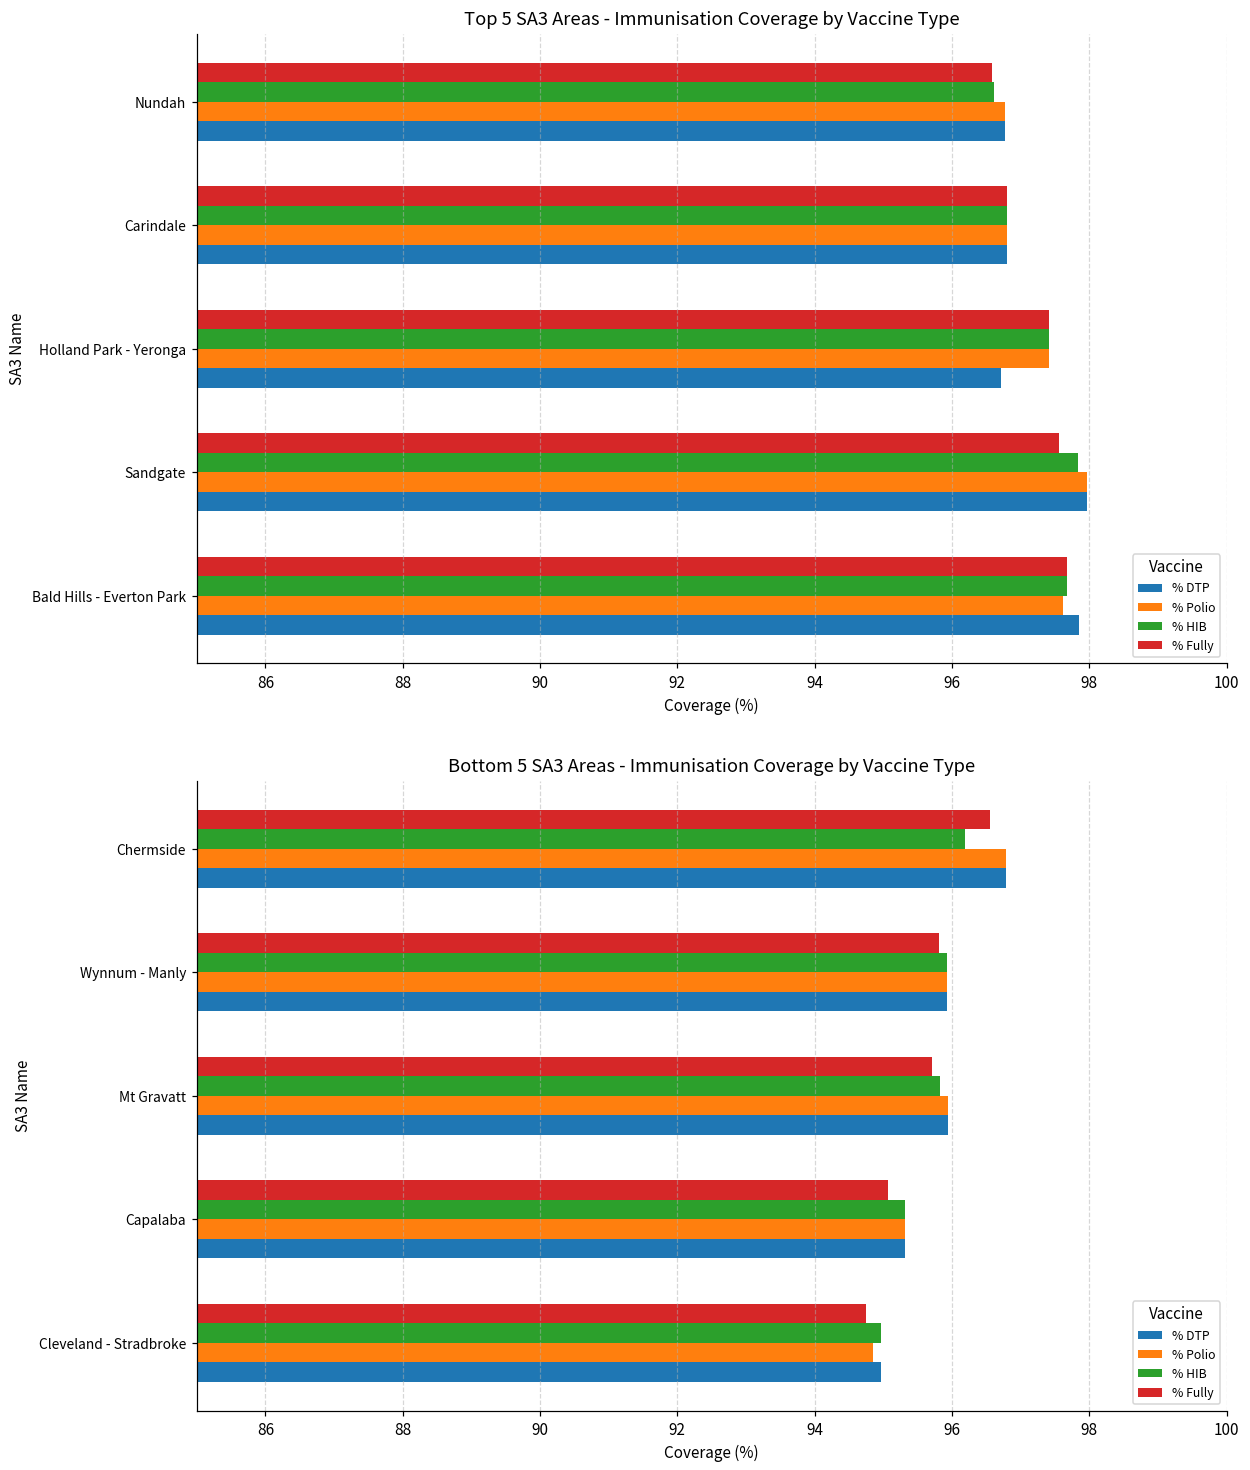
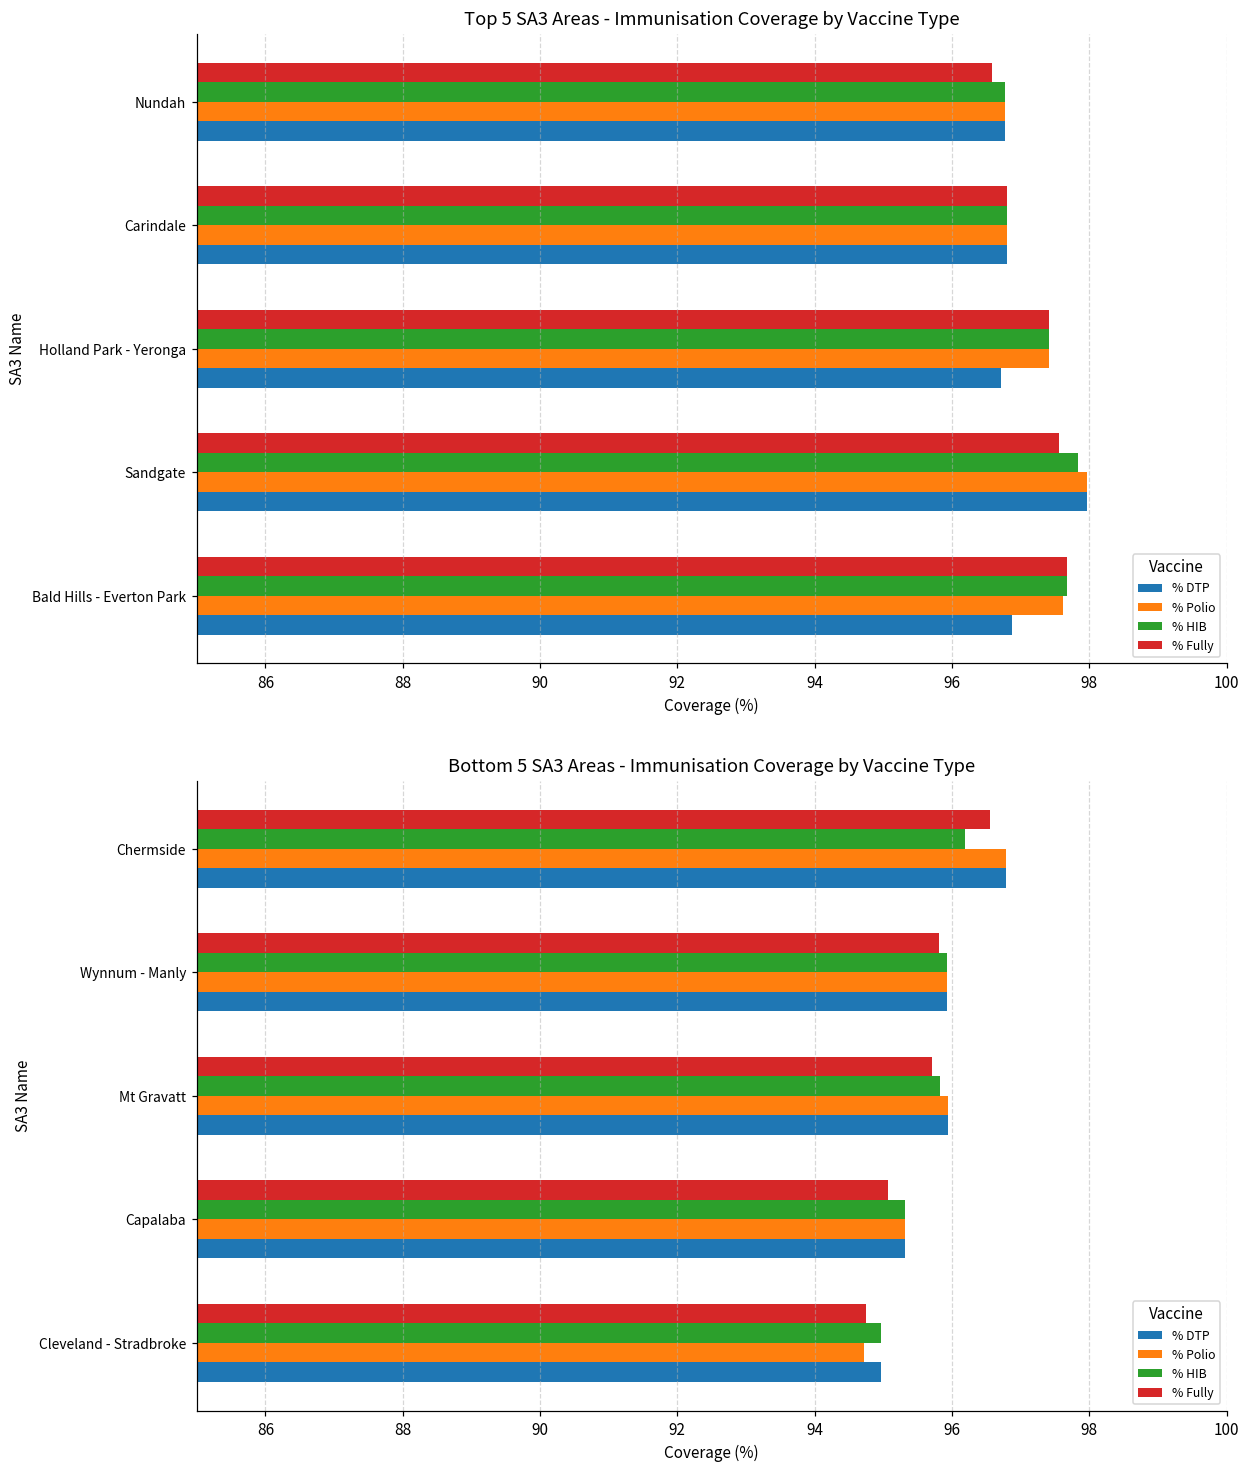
  {
    "Top 5 SA3 Areas - Immunisation Coverage by Vaccine Type": {
      "% DTP": {
        "Nundah": 96.8,
        "Carindale": 96.8,
        "Holland Park - Yeronga": 96.7,
        "Sandgate": 98.0,
-       "Bald Hills - Everton Park": 97.9
+       "Bald Hills - Everton Park": 96.9
      },
      "% Polio": {
        "Nundah": 96.8,
        "Carindale": 96.8,
        "Holland Park - Yeronga": 97.4,
        "Sandgate": 98.0,
        "Bald Hills - Everton Park": 97.6
      },
      "% HIB": {
-       "Nundah": 96.6,
+       "Nundah": 96.8,
        "Carindale": 96.8,
        "Holland Park - Yeronga": 97.4,
        "Sandgate": 97.8,
        "Bald Hills - Everton Park": 97.7
      },
      "% Fully": {
        "Nundah": 96.6,
        "Carindale": 96.8,
        "Holland Park - Yeronga": 97.4,
        "Sandgate": 97.6,
        "Bald Hills - Everton Park": 97.7
      }
    },
    "Bottom 5 SA3 Areas - Immunisation Coverage by Vaccine Type": {
      "% DTP": {
        "Chermside": 96.8,
        "Wynnum - Manly": 95.9,
        "Mt Gravatt": 95.9,
        "Capalaba": 95.3,
        "Cleveland - Stradbroke": 95.0
      },
      "% Polio": {
        "Chermside": 96.8,
        "Wynnum - Manly": 95.9,
        "Mt Gravatt": 95.9,
        "Capalaba": 95.3,
-       "Cleveland - Stradbroke": 94.9
+       "Cleveland - Stradbroke": 94.7
      },
      "% HIB": {
        "Chermside": 96.2,
        "Wynnum - Manly": 95.9,
        "Mt Gravatt": 95.8,
        "Capalaba": 95.3,
        "Cleveland - Stradbroke": 95.0
      },
      "% Fully": {
        "Chermside": 96.6,
        "Wynnum - Manly": 95.8,
        "Mt Gravatt": 95.7,
        "Capalaba": 95.1,
        "Cleveland - Stradbroke": 94.7
      }
    }
  }
